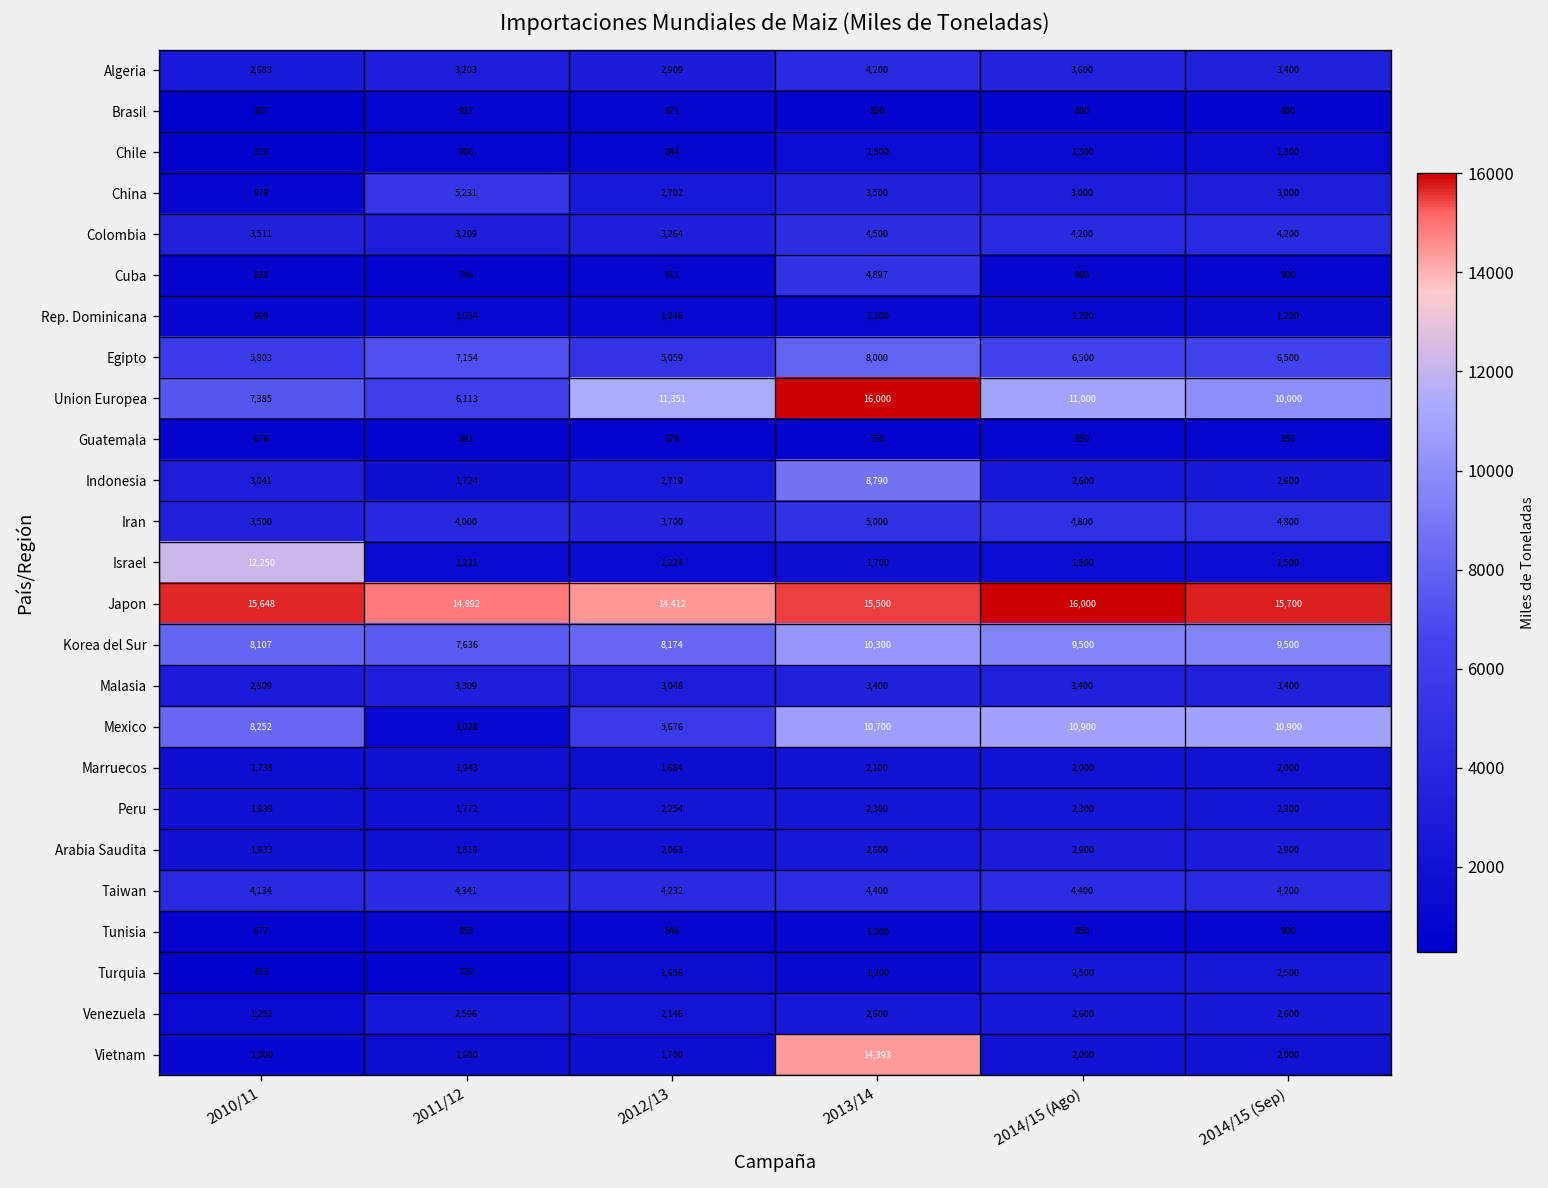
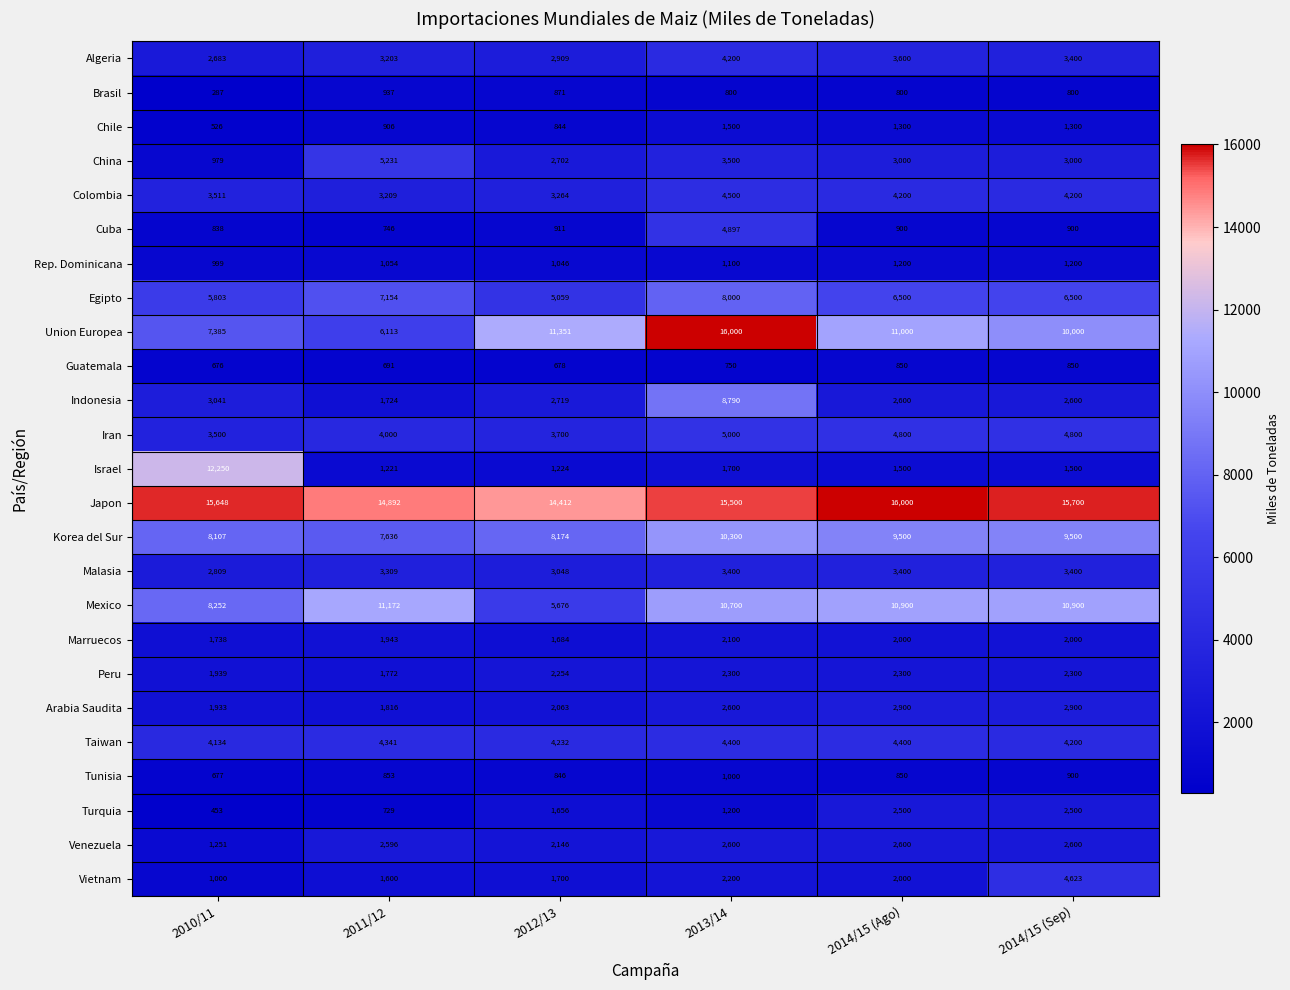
  {
    "Algeria": {
      "2010/11": "2,683",
      "2011/12": "3,203",
      "2012/13": "2,909",
      "2013/14": "4,200",
      "2014/15 (Ago)": "3,600",
      "2014/15 (Sep)": "3,400"
    },
    "Brasil": {
      "2010/11": "287",
      "2011/12": "937",
      "2012/13": "871",
      "2013/14": "800",
      "2014/15 (Ago)": "800",
      "2014/15 (Sep)": "800"
    },
    "Chile": {
      "2010/11": "526",
      "2011/12": "906",
      "2012/13": "844",
      "2013/14": "1,500",
      "2014/15 (Ago)": "1,300",
      "2014/15 (Sep)": "1,300"
    },
    "China": {
      "2010/11": "979",
      "2011/12": "5,231",
      "2012/13": "2,702",
      "2013/14": "3,500",
      "2014/15 (Ago)": "3,000",
      "2014/15 (Sep)": "3,000"
    },
    "Colombia": {
      "2010/11": "3,511",
      "2011/12": "3,209",
      "2012/13": "3,264",
      "2013/14": "4,500",
      "2014/15 (Ago)": "4,200",
      "2014/15 (Sep)": "4,200"
    },
    "Cuba": {
      "2010/11": "838",
      "2011/12": "746",
      "2012/13": "911",
      "2013/14": "4,897",
      "2014/15 (Ago)": "900",
      "2014/15 (Sep)": "900"
    },
    "Rep. Dominicana": {
      "2010/11": "999",
      "2011/12": "1,054",
      "2012/13": "1,046",
      "2013/14": "1,100",
      "2014/15 (Ago)": "1,200",
      "2014/15 (Sep)": "1,200"
    },
    "Egipto": {
      "2010/11": "5,803",
      "2011/12": "7,154",
      "2012/13": "5,059",
      "2013/14": "8,000",
      "2014/15 (Ago)": "6,500",
      "2014/15 (Sep)": "6,500"
    },
    "Union Europea": {
      "2010/11": "7,385",
      "2011/12": "6,113",
      "2012/13": "11,351",
      "2013/14": "16,000",
      "2014/15 (Ago)": "11,000",
      "2014/15 (Sep)": "10,000"
    },
    "Guatemala": {
      "2010/11": "676",
      "2011/12": "691",
      "2012/13": "678",
      "2013/14": "750",
      "2014/15 (Ago)": "850",
      "2014/15 (Sep)": "850"
    },
    "Indonesia": {
      "2010/11": "3,041",
      "2011/12": "1,724",
      "2012/13": "2,719",
      "2013/14": "8,790",
      "2014/15 (Ago)": "2,600",
      "2014/15 (Sep)": "2,600"
    },
    "Iran": {
      "2010/11": "3,500",
      "2011/12": "4,000",
      "2012/13": "3,700",
      "2013/14": "5,000",
      "2014/15 (Ago)": "4,800",
      "2014/15 (Sep)": "4,800"
    },
    "Israel": {
      "2010/11": "12,250",
      "2011/12": "1,221",
      "2012/13": "1,224",
      "2013/14": "1,700",
      "2014/15 (Ago)": "1,500",
      "2014/15 (Sep)": "1,500"
    },
    "Japon": {
      "2010/11": "15,648",
      "2011/12": "14,892",
      "2012/13": "14,412",
      "2013/14": "15,500",
      "2014/15 (Ago)": "16,000",
      "2014/15 (Sep)": "15,700"
    },
    "Korea del Sur": {
      "2010/11": "8,107",
      "2011/12": "7,636",
      "2012/13": "8,174",
      "2013/14": "10,300",
      "2014/15 (Ago)": "9,500",
      "2014/15 (Sep)": "9,500"
    },
    "Malasia": {
      "2010/11": "2,809",
      "2011/12": "3,309",
      "2012/13": "3,048",
      "2013/14": "3,400",
      "2014/15 (Ago)": "3,400",
      "2014/15 (Sep)": "3,400"
    },
    "Mexico": {
      "2010/11": "8,252",
-     "2011/12": "1,028",
+     "2011/12": "11,172",
      "2012/13": "5,676",
      "2013/14": "10,700",
      "2014/15 (Ago)": "10,900",
      "2014/15 (Sep)": "10,900"
    },
    "Marruecos": {
      "2010/11": "1,738",
      "2011/12": "1,943",
      "2012/13": "1,684",
      "2013/14": "2,100",
      "2014/15 (Ago)": "2,000",
      "2014/15 (Sep)": "2,000"
    },
    "Peru": {
      "2010/11": "1,939",
      "2011/12": "1,772",
      "2012/13": "2,254",
      "2013/14": "2,300",
      "2014/15 (Ago)": "2,300",
      "2014/15 (Sep)": "2,300"
    },
    "Arabia Saudita": {
      "2010/11": "1,933",
      "2011/12": "1,816",
      "2012/13": "2,063",
      "2013/14": "2,600",
      "2014/15 (Ago)": "2,900",
      "2014/15 (Sep)": "2,900"
    },
    "Taiwan": {
      "2010/11": "4,134",
      "2011/12": "4,341",
      "2012/13": "4,232",
      "2013/14": "4,400",
      "2014/15 (Ago)": "4,400",
      "2014/15 (Sep)": "4,200"
    },
    "Tunisia": {
      "2010/11": "677",
      "2011/12": "853",
      "2012/13": "846",
      "2013/14": "1,000",
      "2014/15 (Ago)": "850",
      "2014/15 (Sep)": "900"
    },
    "Turquia": {
      "2010/11": "453",
      "2011/12": "729",
      "2012/13": "1,656",
      "2013/14": "1,200",
      "2014/15 (Ago)": "2,500",
      "2014/15 (Sep)": "2,500"
    },
    "Venezuela": {
      "2010/11": "1,251",
      "2011/12": "2,596",
      "2012/13": "2,146",
      "2013/14": "2,600",
      "2014/15 (Ago)": "2,600",
      "2014/15 (Sep)": "2,600"
    },
    "Vietnam": {
      "2010/11": "1,000",
      "2011/12": "1,600",
      "2012/13": "1,700",
-     "2013/14": "14,393",
+     "2013/14": "2,200",
      "2014/15 (Ago)": "2,000",
-     "2014/15 (Sep)": "2,000"
+     "2014/15 (Sep)": "4,623"
    }
  }
